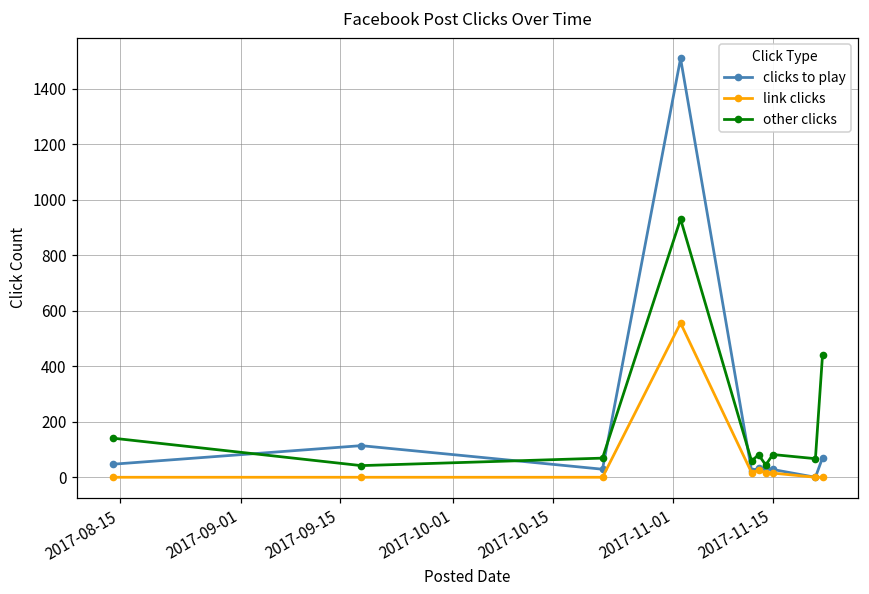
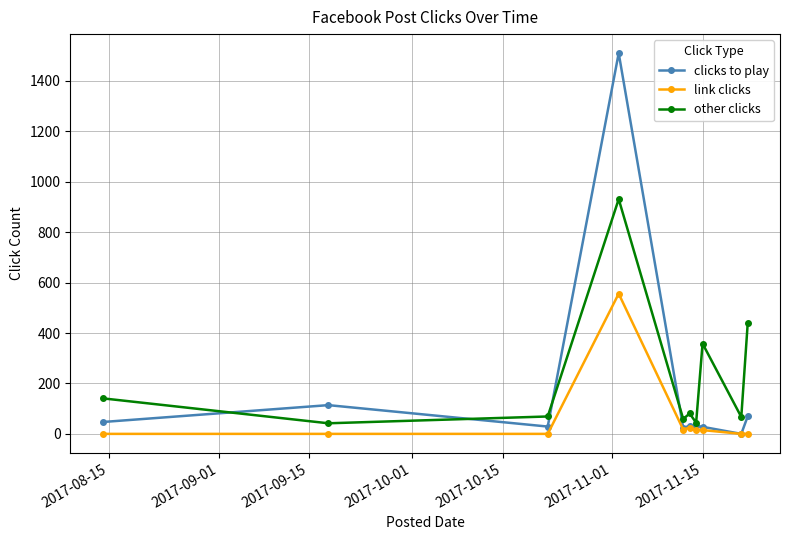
  {
    "clicks to play": {
      "2017-11-15": 30
    },
    "link clicks": {
      "2017-11-15": 20
    },
    "other clicks": {
-     "2017-11-15": 80
+     "2017-11-15": 360
    }
  }
